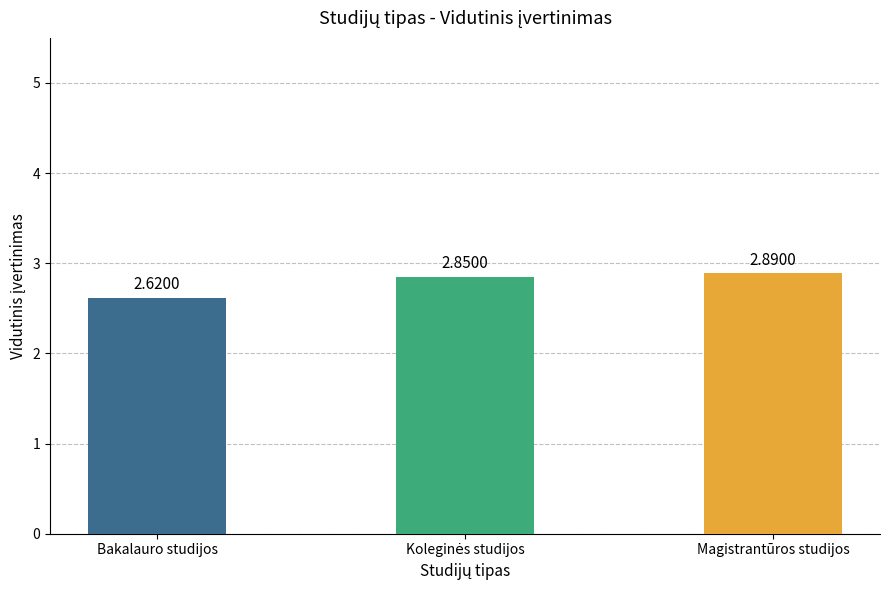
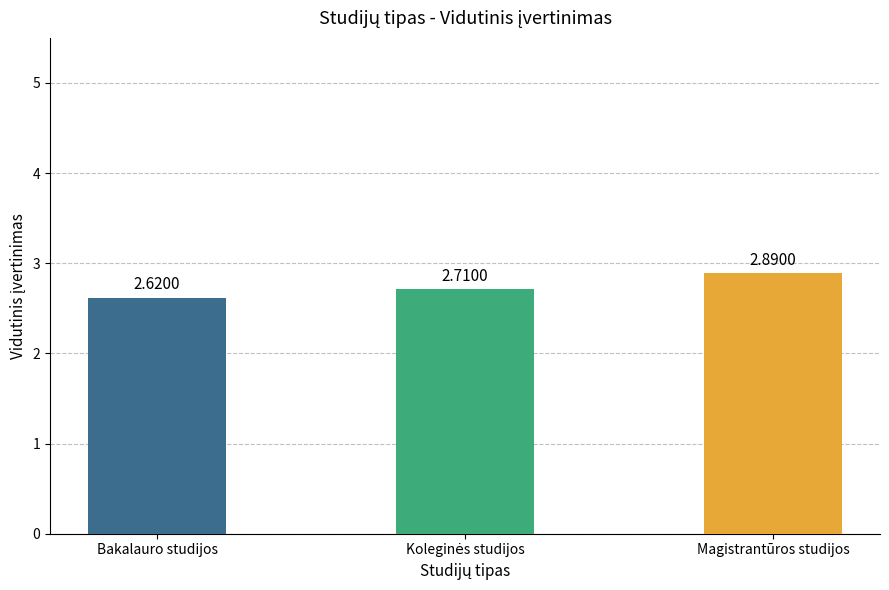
  {
    "Bakalauro studijos": 2.6200,
-   "Koleginės studijos": 2.8500,
+   "Koleginės studijos": 2.7100,
    "Magistrantūros studijos": 2.8900
  }
